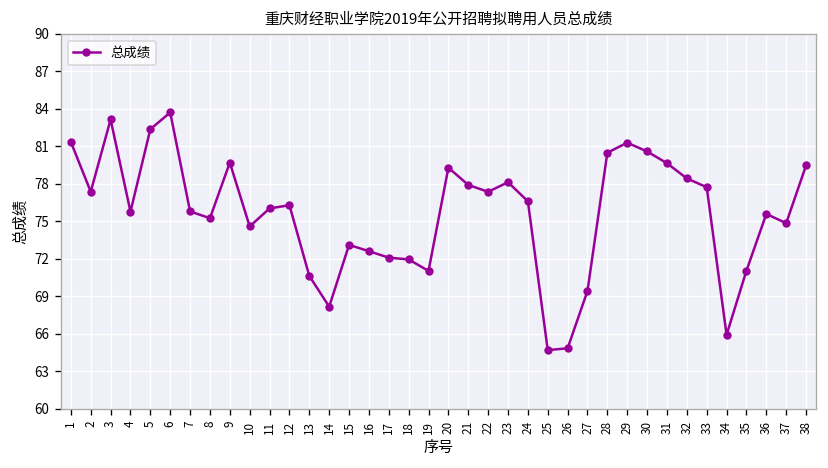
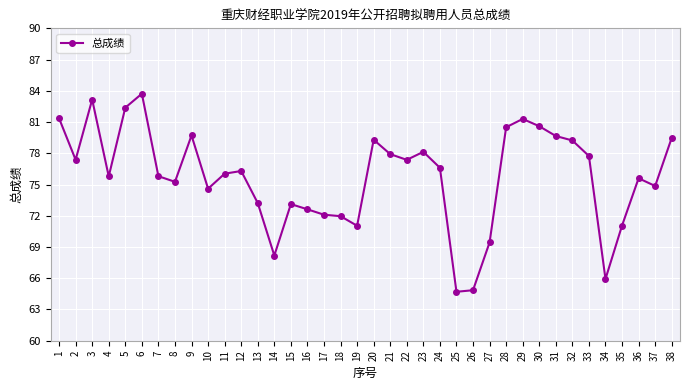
  {
    "1": 81.4,
    "2": 77.4,
    "3": 83.2,
    "4": 75.8,
    "5": 82.4,
    "6": 83.7,
    "7": 75.8,
    "8": 75.3,
    "9": 79.7,
    "10": 74.6,
    "11": 76.0,
    "12": 76.3,
-   "13": 70.6,
+   "13": 73.2,
    "14": 68.2,
    "15": 73.1,
    "16": 72.6,
    "17": 72.1,
    "18": 72.0,
    "19": 71.0,
    "20": 79.3,
    "21": 77.9,
    "22": 77.4,
    "23": 78.1,
    "24": 76.6,
    "25": 64.7,
    "26": 64.9,
    "27": 69.4,
    "28": 80.5,
    "29": 81.3,
    "30": 80.6,
    "31": 79.7,
-   "32": 78.4,
+   "32": 79.2,
    "33": 77.7,
    "34": 65.9,
    "35": 71.1,
    "36": 75.6,
    "37": 74.9,
    "38": 79.5
  }
